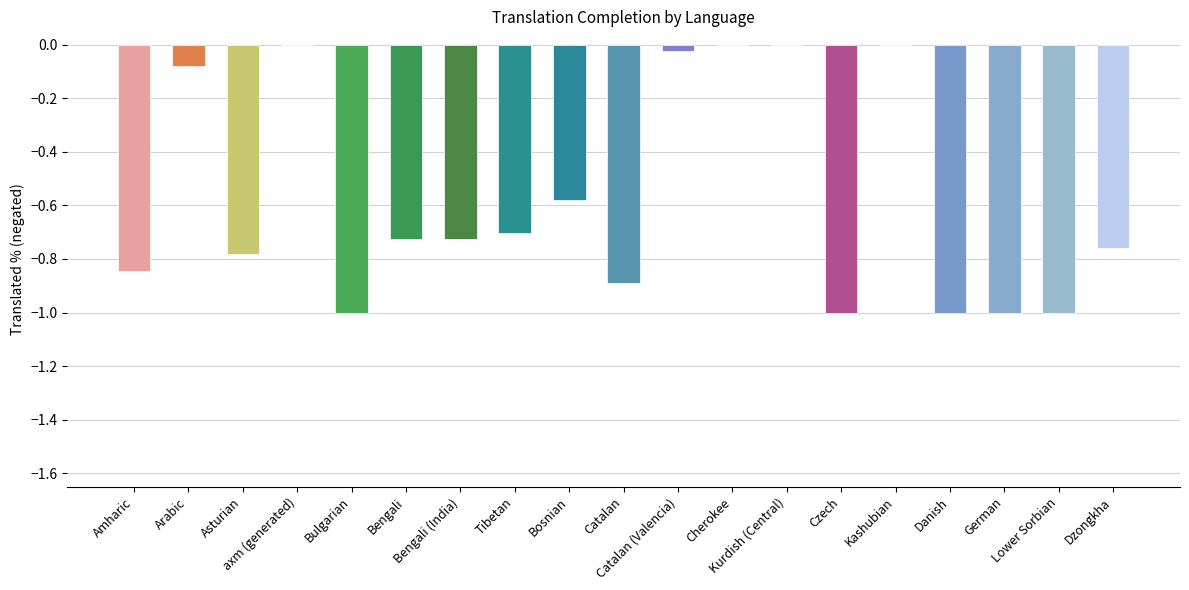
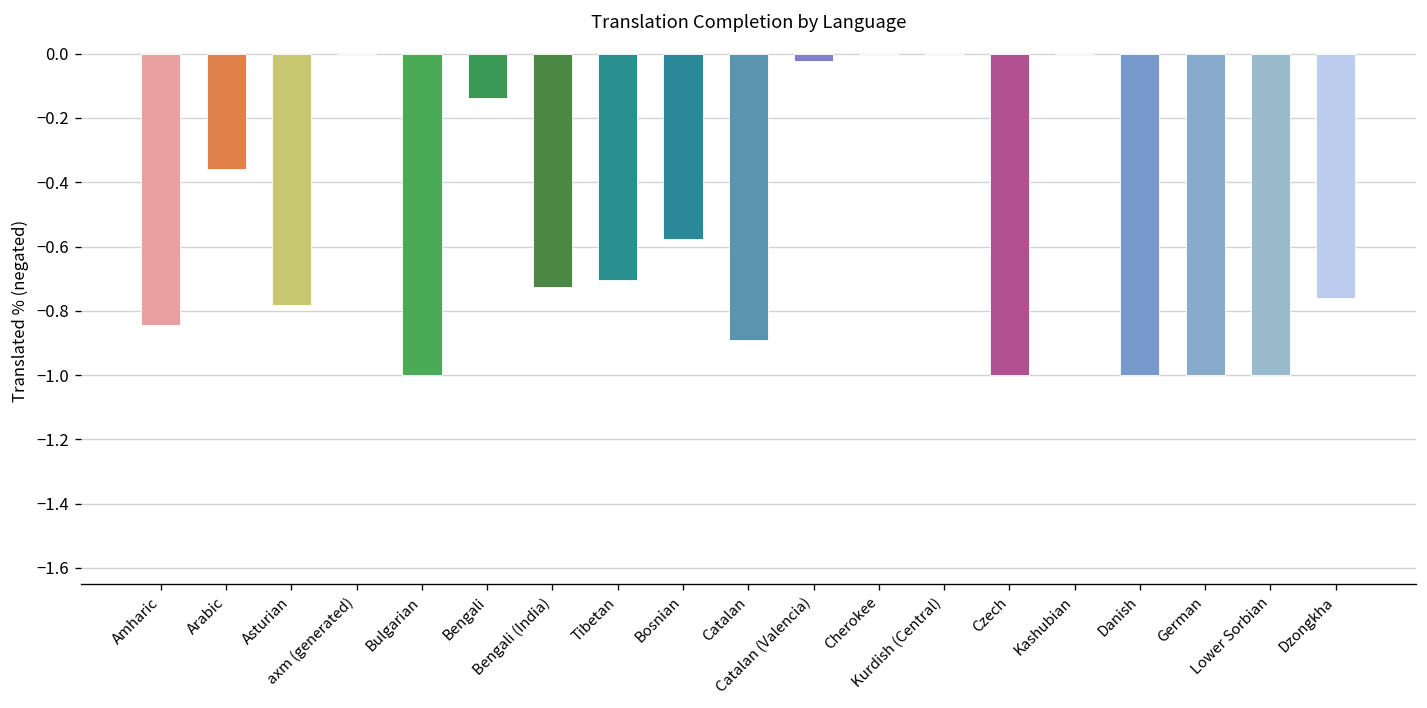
  {
    "Amharic": -0.84,
-   "Arabic": -0.08,
+   "Arabic": -0.36,
    "Asturian": -0.78,
    "axm (generated)": 0.00,
    "Bulgarian": -1.00,
-   "Bengali": -0.73,
+   "Bengali": -0.14,
    "Bengali (India)": -0.73,
    "Tibetan": -0.70,
    "Bosnian": -0.58,
    "Catalan": -0.89,
    "Catalan (Valencia)": -0.02,
    "Cherokee": 0.00,
    "Kurdish (Central)": 0.00,
    "Czech": -1.00,
    "Kashubian": 0.00,
    "Danish": -1.00,
    "German": -1.00,
    "Lower Sorbian": -1.00,
    "Dzongkha": -0.76
  }
